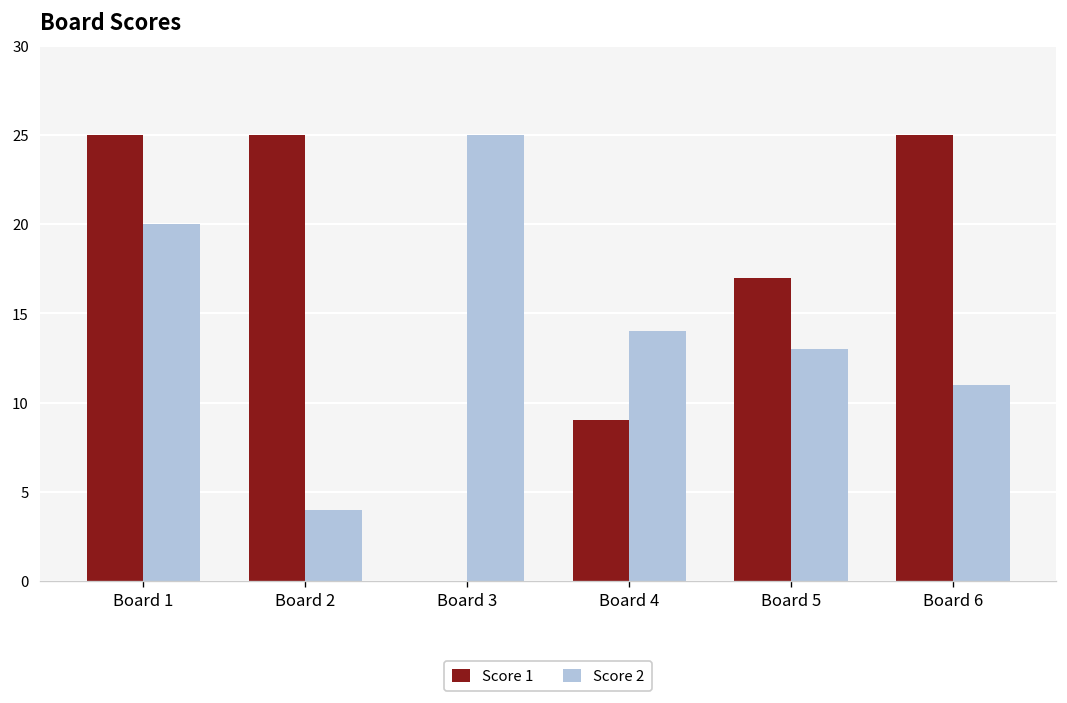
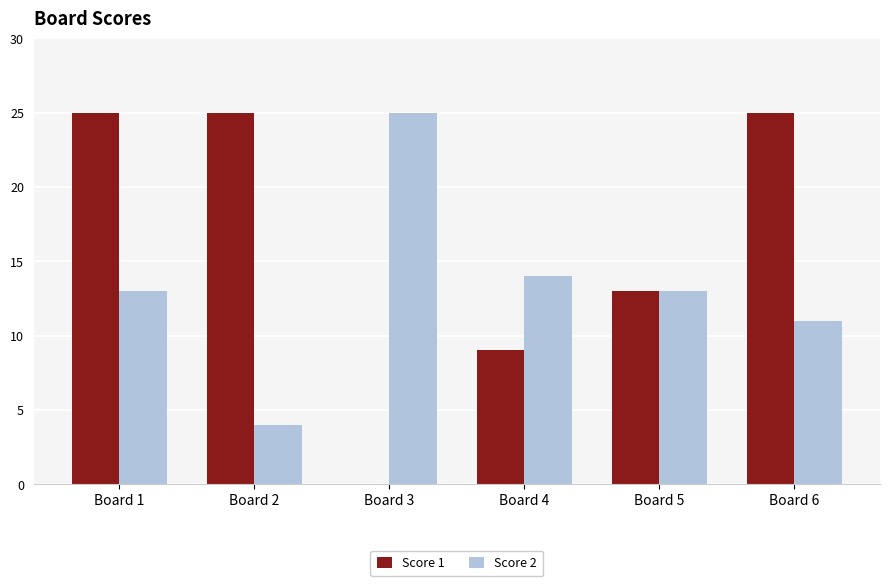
  {
    "Score 1": {
      "Board 1": 25,
      "Board 2": 25,
      "Board 3": 0,
      "Board 4": 9,
-     "Board 5": 17,
+     "Board 5": 13,
      "Board 6": 25
    },
    "Score 2": {
-     "Board 1": 20,
+     "Board 1": 13,
      "Board 2": 4,
      "Board 3": 25,
      "Board 4": 14,
      "Board 5": 13,
      "Board 6": 11
    }
  }
